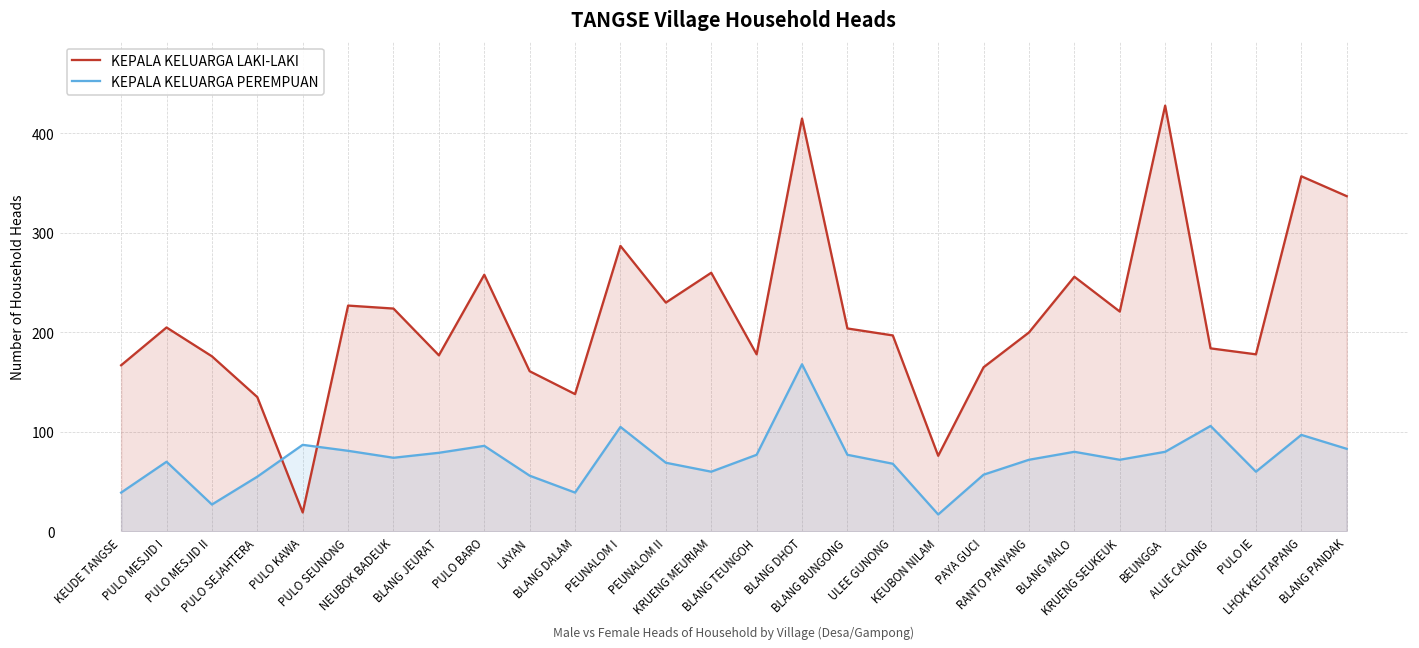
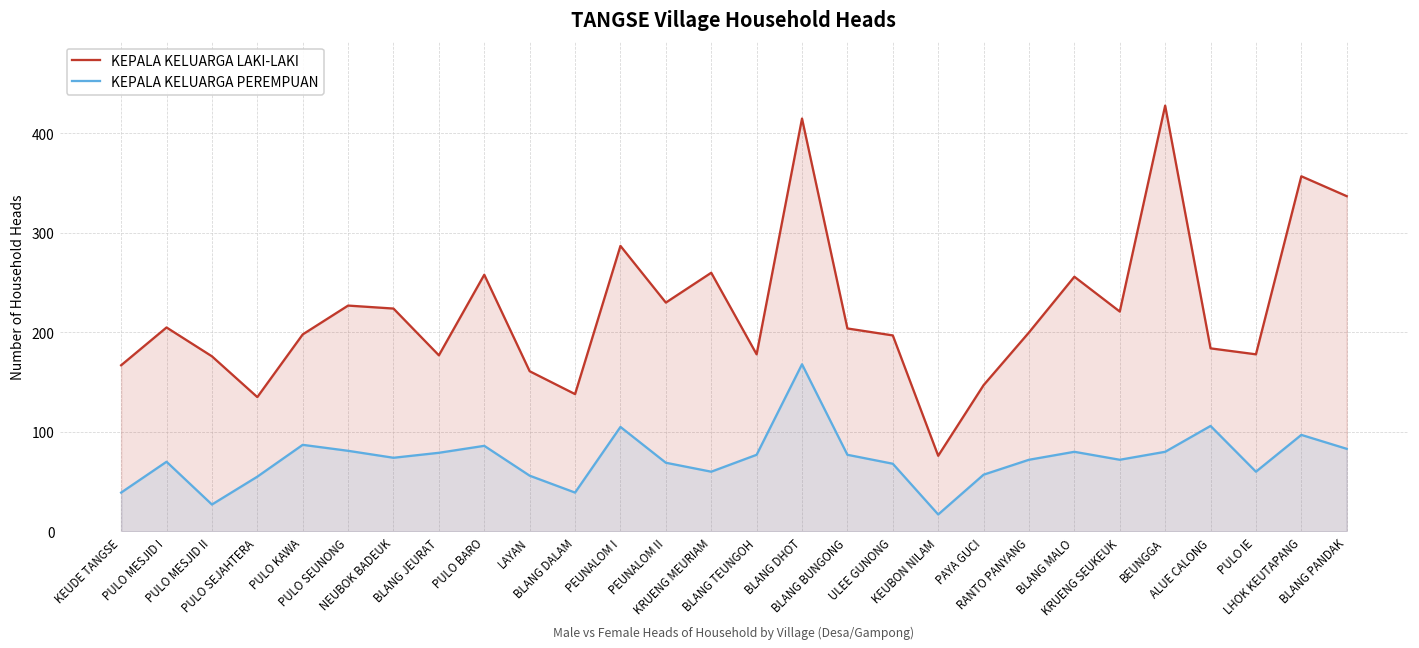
  {
    "KEPALA KELUARGA LAKI-LAKI": {
      "KEUDE TANGSE": 170,
      "PULO MESJID I": 210,
      "PULO MESJID II": 180,
      "PULO SEJAHTERA": 140,
-     "PULO KAWA": 20,
+     "PULO KAWA": 200,
      "PULO SEUNONG": 230,
      "NEUBOK BADEUK": 220,
      "BLANG JEURAT": 180,
      "PULO BARO": 260,
      "LAYAN": 160,
      "BLANG DALAM": 140,
      "PEUNALOM I": 290,
      "PEUNALOM II": 230,
      "KRUENG MEURIAM": 260,
      "BLANG TEUNGOH": 180,
      "BLANG DHOT": 420,
      "BLANG BUNGONG": 200,
      "ULEE GUNONG": 200,
      "KEUBON NILAM": 80,
-     "PAYA GUCI": 170,
+     "PAYA GUCI": 150,
      "RANTO PANYANG": 200,
      "BLANG MALO": 260,
      "KRUENG SEUKEUK": 220,
      "BEUNGGA": 430,
      "ALUE CALONG": 180,
      "PULO IE": 180,
      "LHOK KEUTAPANG": 360,
      "BLANG PANDAK": 340
    },
    "KEPALA KELUARGA PEREMPUAN": {
      "KEUDE TANGSE": 40,
      "PULO MESJID I": 70,
      "PULO MESJID II": 30,
      "PULO SEJAHTERA": 60,
      "PULO KAWA": 90,
      "PULO SEUNONG": 80,
      "NEUBOK BADEUK": 70,
      "BLANG JEURAT": 80,
      "PULO BARO": 90,
      "LAYAN": 60,
      "BLANG DALAM": 40,
      "PEUNALOM I": 110,
      "PEUNALOM II": 70,
      "KRUENG MEURIAM": 60,
      "BLANG TEUNGOH": 80,
      "BLANG DHOT": 170,
      "BLANG BUNGONG": 80,
      "ULEE GUNONG": 70,
      "KEUBON NILAM": 20,
      "PAYA GUCI": 60,
      "RANTO PANYANG": 70,
      "BLANG MALO": 80,
      "KRUENG SEUKEUK": 70,
      "BEUNGGA": 80,
      "ALUE CALONG": 110,
      "PULO IE": 60,
      "LHOK KEUTAPANG": 100,
      "BLANG PANDAK": 80
    }
  }
